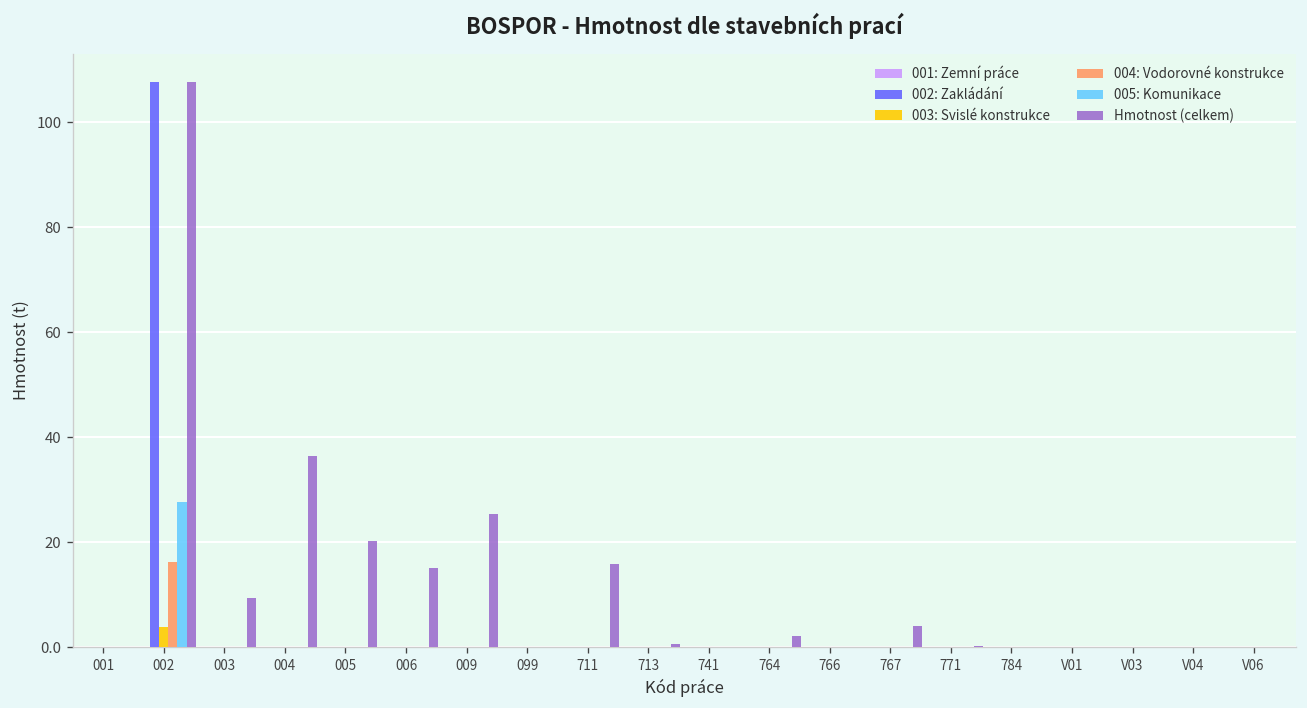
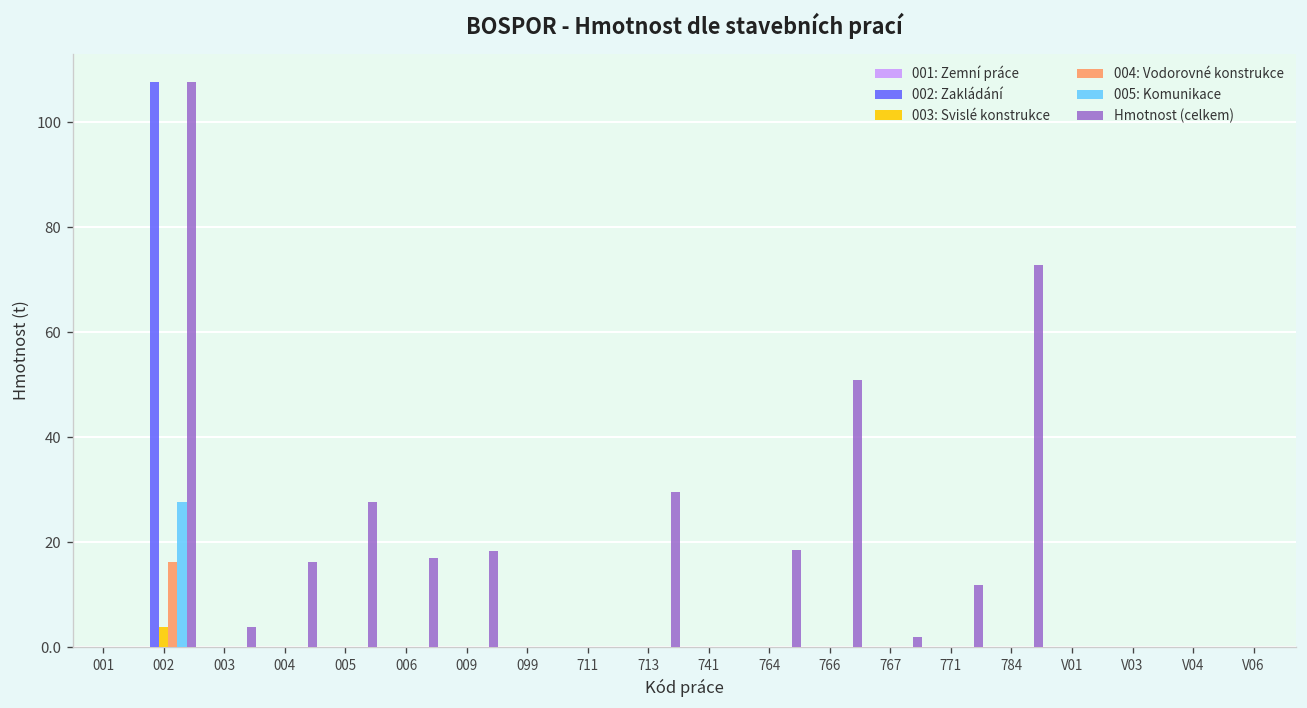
  {
    "001: Zemní práce": {
      "001": 0,
      "002": 0,
      "003": 0,
      "004": 0,
      "005": 0,
      "006": 0,
      "009": 0,
      "099": 0,
      "711": 0,
      "713": 0,
      "741": 0,
      "764": 0,
      "766": 0,
      "767": 0,
      "771": 0,
      "784": 0,
      "V01": 0,
      "V03": 0,
      "V04": 0,
      "V06": 0
    },
    "002: Zakládání": {
      "001": 0,
      "002": 108,
      "003": 0,
      "004": 0,
      "005": 0,
      "006": 0,
      "009": 0,
      "099": 0,
      "711": 0,
      "713": 0,
      "741": 0,
      "764": 0,
      "766": 0,
      "767": 0,
      "771": 0,
      "784": 0,
      "V01": 0,
      "V03": 0,
      "V04": 0,
      "V06": 0
    },
    "003: Svislé konstrukce": {
      "001": 0,
      "002": 4,
      "003": 0,
      "004": 0,
      "005": 0,
      "006": 0,
      "009": 0,
      "099": 0,
      "711": 0,
      "713": 0,
      "741": 0,
      "764": 0,
      "766": 0,
      "767": 0,
      "771": 0,
      "784": 0,
      "V01": 0,
      "V03": 0,
      "V04": 0,
      "V06": 0
    },
    "004: Vodorovné konstrukce": {
      "001": 0,
      "002": 16,
      "003": 0,
      "004": 0,
      "005": 0,
      "006": 0,
      "009": 0,
      "099": 0,
      "711": 0,
      "713": 0,
      "741": 0,
      "764": 0,
      "766": 0,
      "767": 0,
      "771": 0,
      "784": 0,
      "V01": 0,
      "V03": 0,
      "V04": 0,
      "V06": 0
    },
    "005: Komunikace": {
      "001": 0,
      "002": 28,
      "003": 0,
      "004": 0,
      "005": 0,
      "006": 0,
      "009": 0,
      "099": 0,
      "711": 0,
      "713": 0,
      "741": 0,
      "764": 0,
      "766": 0,
      "767": 0,
      "771": 0,
      "784": 0,
      "V01": 0,
      "V03": 0,
      "V04": 0,
      "V06": 0
    },
    "Hmotnost (celkem)": {
      "001": 0,
      "002": 108,
-     "003": 9,
-     "004": 36,
-     "005": 20,
-     "006": 15,
-     "009": 25,
+     "003": 4,
+     "004": 16,
+     "005": 28,
+     "006": 17,
+     "009": 18,
      "099": 0,
-     "711": 16,
-     "713": 1,
+     "711": 0,
+     "713": 30,
      "741": 0,
-     "764": 2,
-     "766": 0,
-     "767": 4,
-     "771": 0,
-     "784": 0,
+     "764": 18,
+     "766": 51,
+     "767": 2,
+     "771": 12,
+     "784": 73,
      "V01": 0,
      "V03": 0,
      "V04": 0,
      "V06": 0
    }
  }
